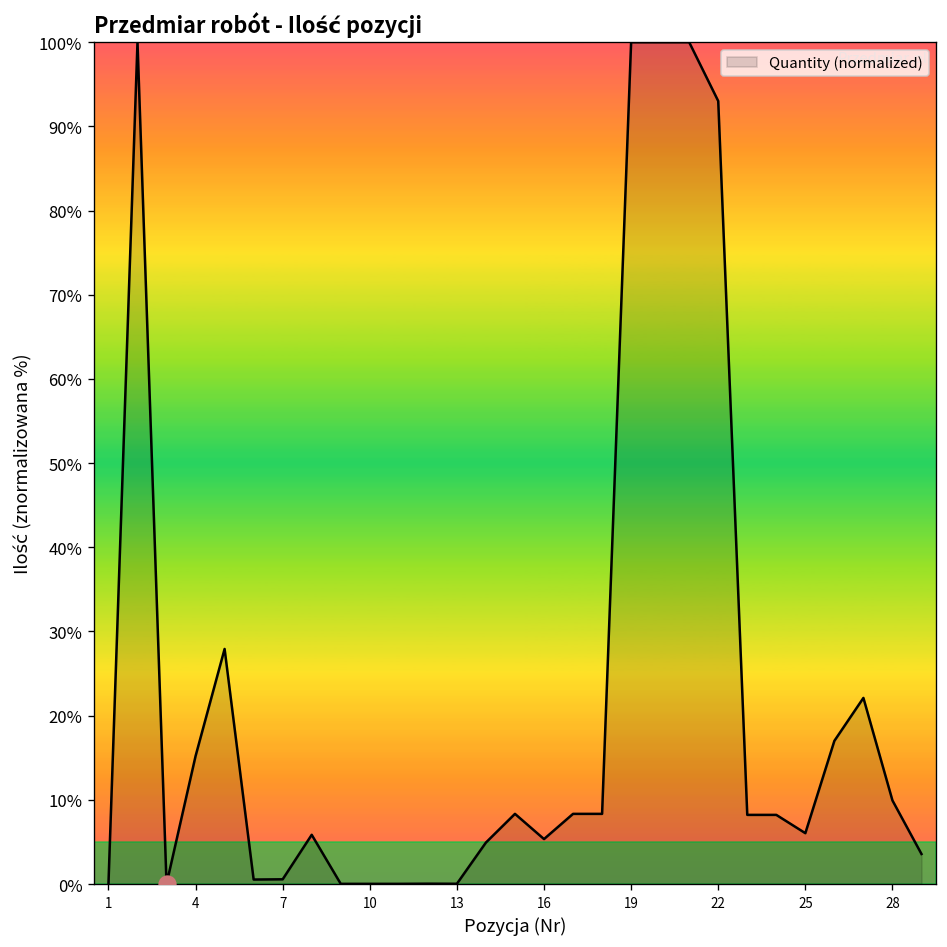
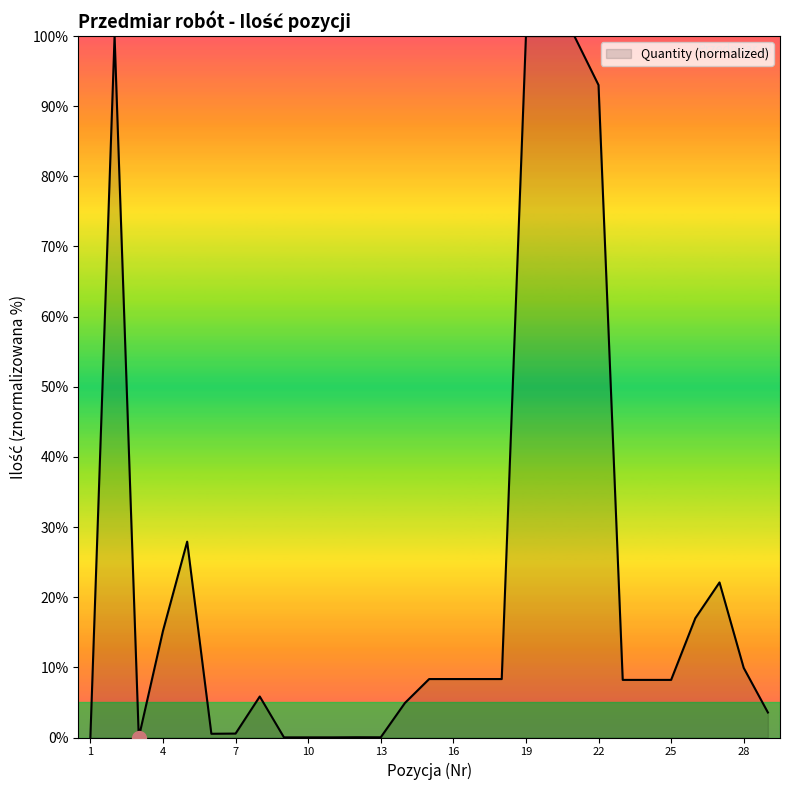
  {
    "Quantity (normalized)": {
      "4": "15%",
-     "16": "5%",
+     "16": "8%",
      "19": "100%",
      "22": "93%",
-     "25": "6%",
+     "25": "8%",
      "28": "10%"
    }
  }
